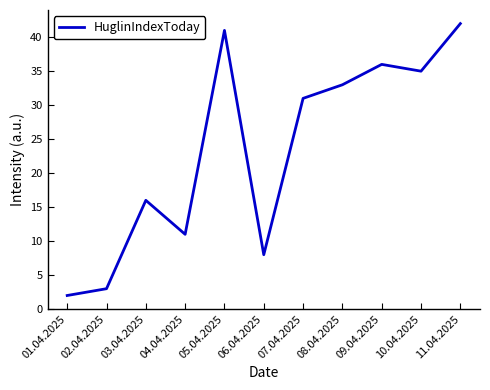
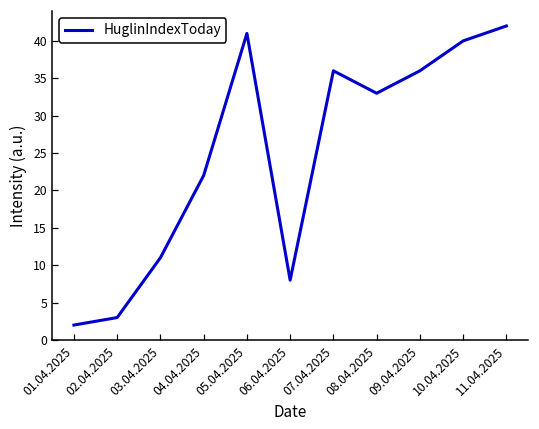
  {
    "01.04.2025": 2,
    "02.04.2025": 3,
-   "03.04.2025": 16,
-   "04.04.2025": 11,
+   "03.04.2025": 11,
+   "04.04.2025": 22,
    "05.04.2025": 41,
    "06.04.2025": 8,
-   "07.04.2025": 31,
+   "07.04.2025": 36,
    "08.04.2025": 33,
    "09.04.2025": 36,
-   "10.04.2025": 35,
+   "10.04.2025": 40,
    "11.04.2025": 42
  }
